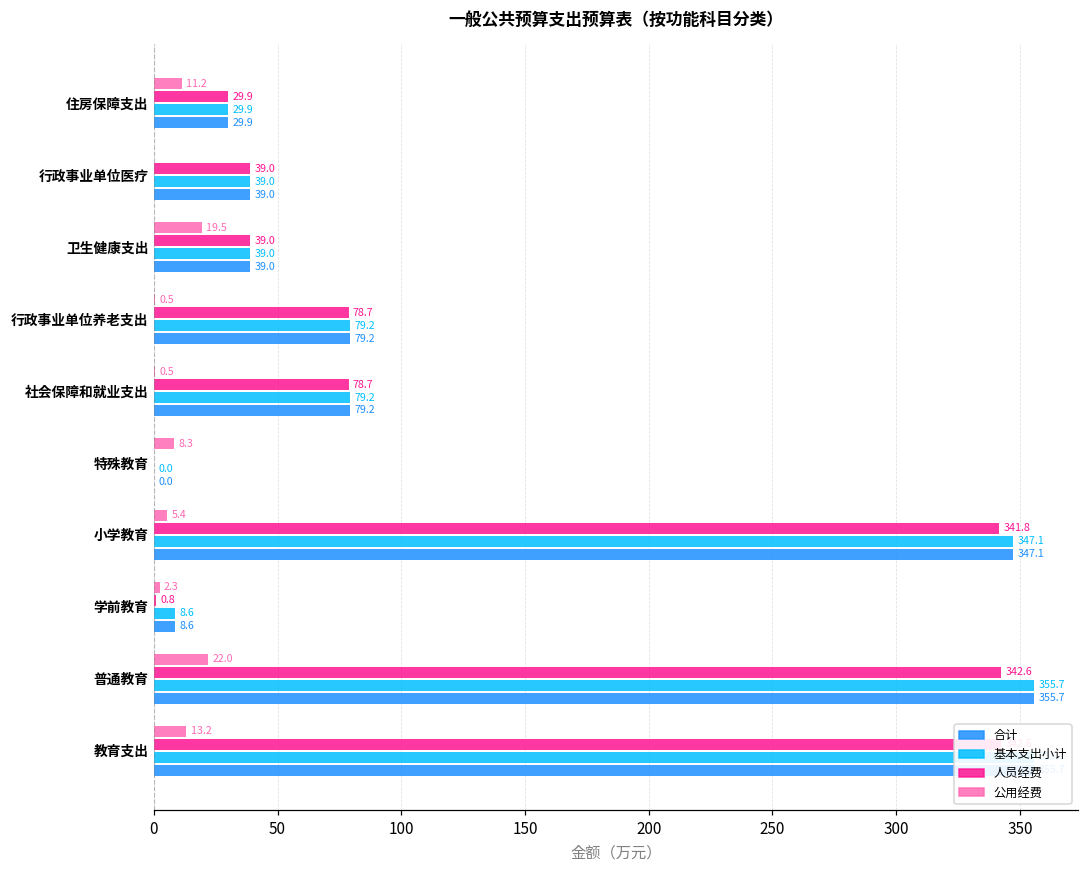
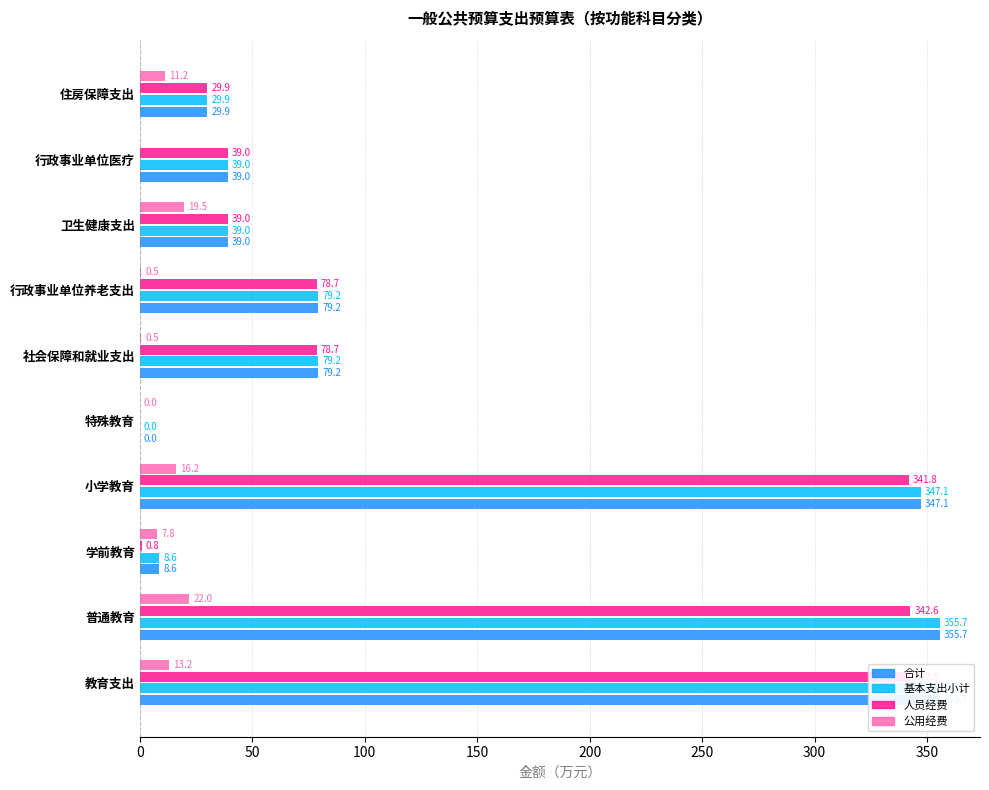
  {
    "人员经费": {
      "住房保障支出": 29.9,
      "行政事业单位医疗": 39.0,
      "卫生健康支出": 39.0,
      "行政事业单位养老支出": 78.7,
      "社会保障和就业支出": 78.7,
      "小学教育": 341.8,
      "学前教育": 0.8,
      "普通教育": 342.6
    },
    "公用经费": {
      "住房保障支出": 11.2,
      "卫生健康支出": 19.5,
      "行政事业单位养老支出": 0.5,
      "社会保障和就业支出": 0.5,
-     "特殊教育": 8.3,
-     "小学教育": 5.4,
-     "学前教育": 2.3,
+     "特殊教育": 0.0,
+     "小学教育": 16.2,
+     "学前教育": 7.8,
      "普通教育": 22.0,
      "教育支出": 13.2
    }
  }
